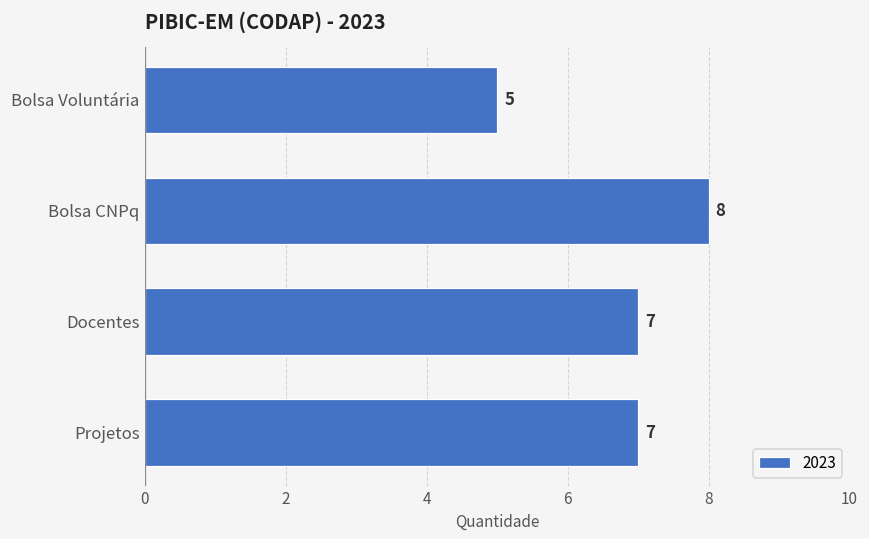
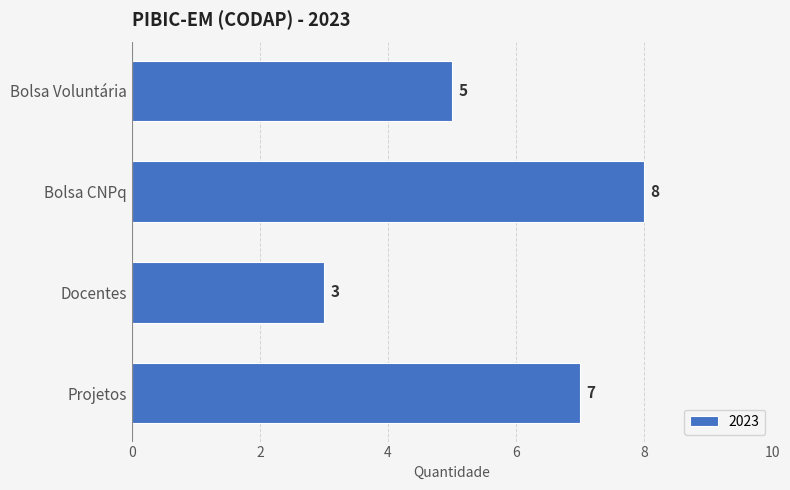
  {
    "Bolsa Voluntária": 5,
    "Bolsa CNPq": 8,
-   "Docentes": 7,
+   "Docentes": 3,
    "Projetos": 7
  }
